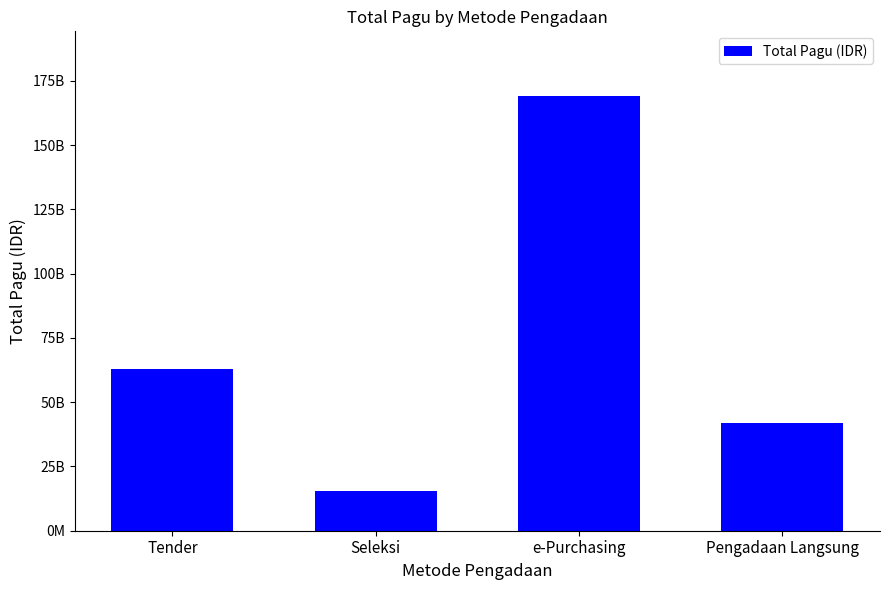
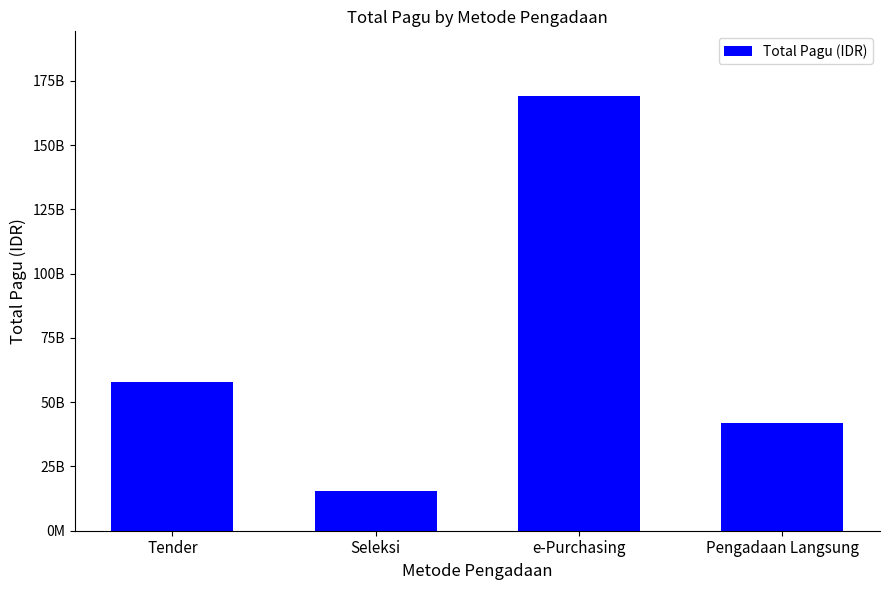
  {
-   "Tender": 63000000000,
+   "Tender": 58000000000,
    "Seleksi": 15000000000,
    "e-Purchasing": 169000000000,
    "Pengadaan Langsung": 42000000000
  }
